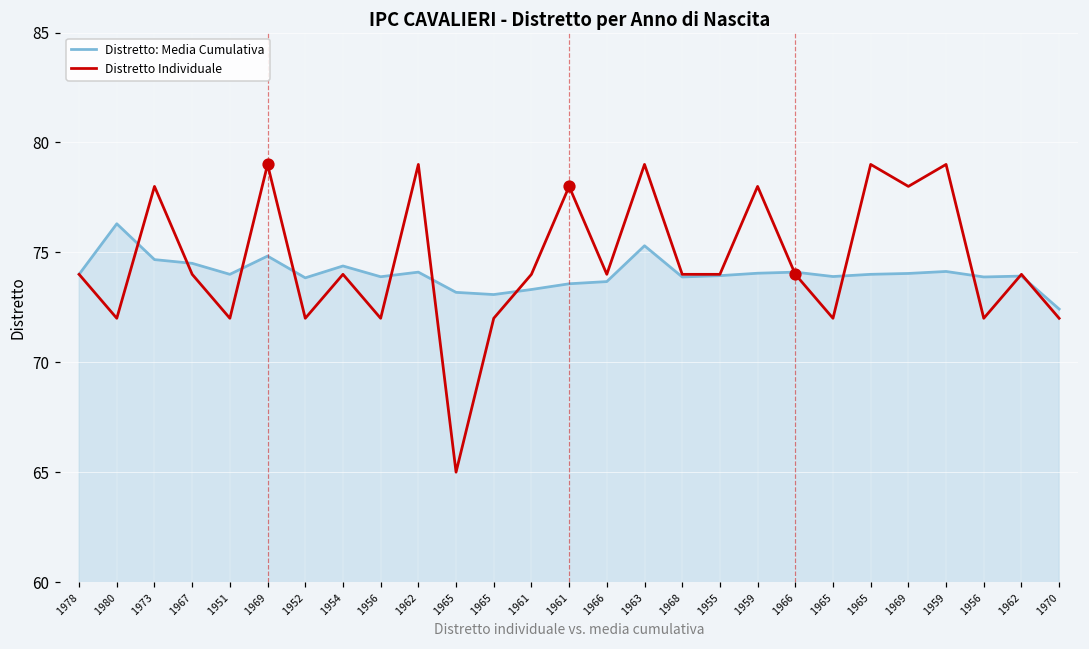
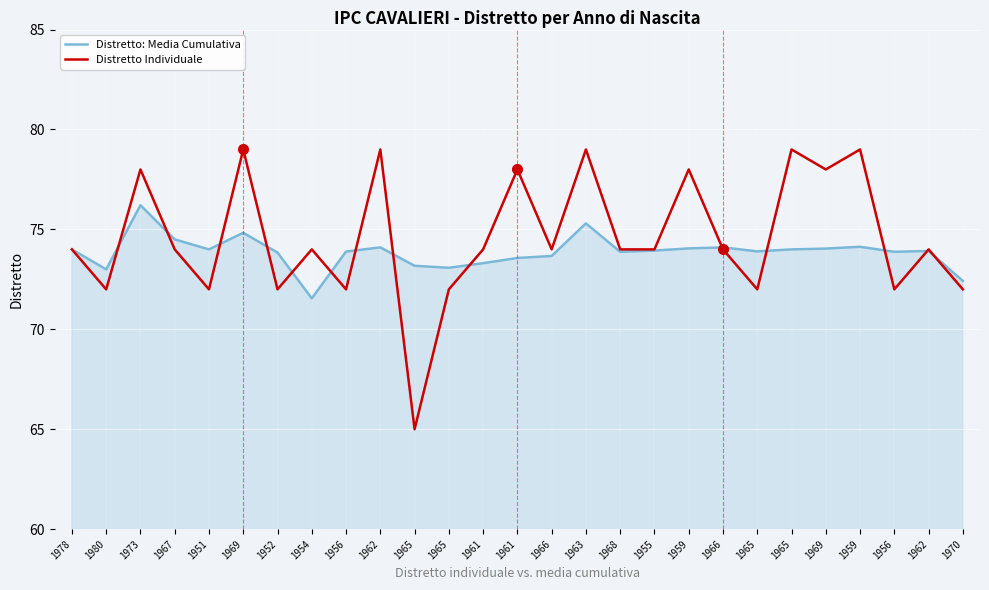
  {
    "Distretto: Media Cumulativa": {
-     "1980": 76.3,
-     "1973": 74.7,
+     "1980": 73.0,
+     "1973": 76.2,
      "1967": 74.5,
      "1951": 74.0,
      "1952": 73.8,
-     "1954": 74.4,
+     "1954": 71.6,
      "1963": 75.3,
      "1970": 72.4
    }
  }
